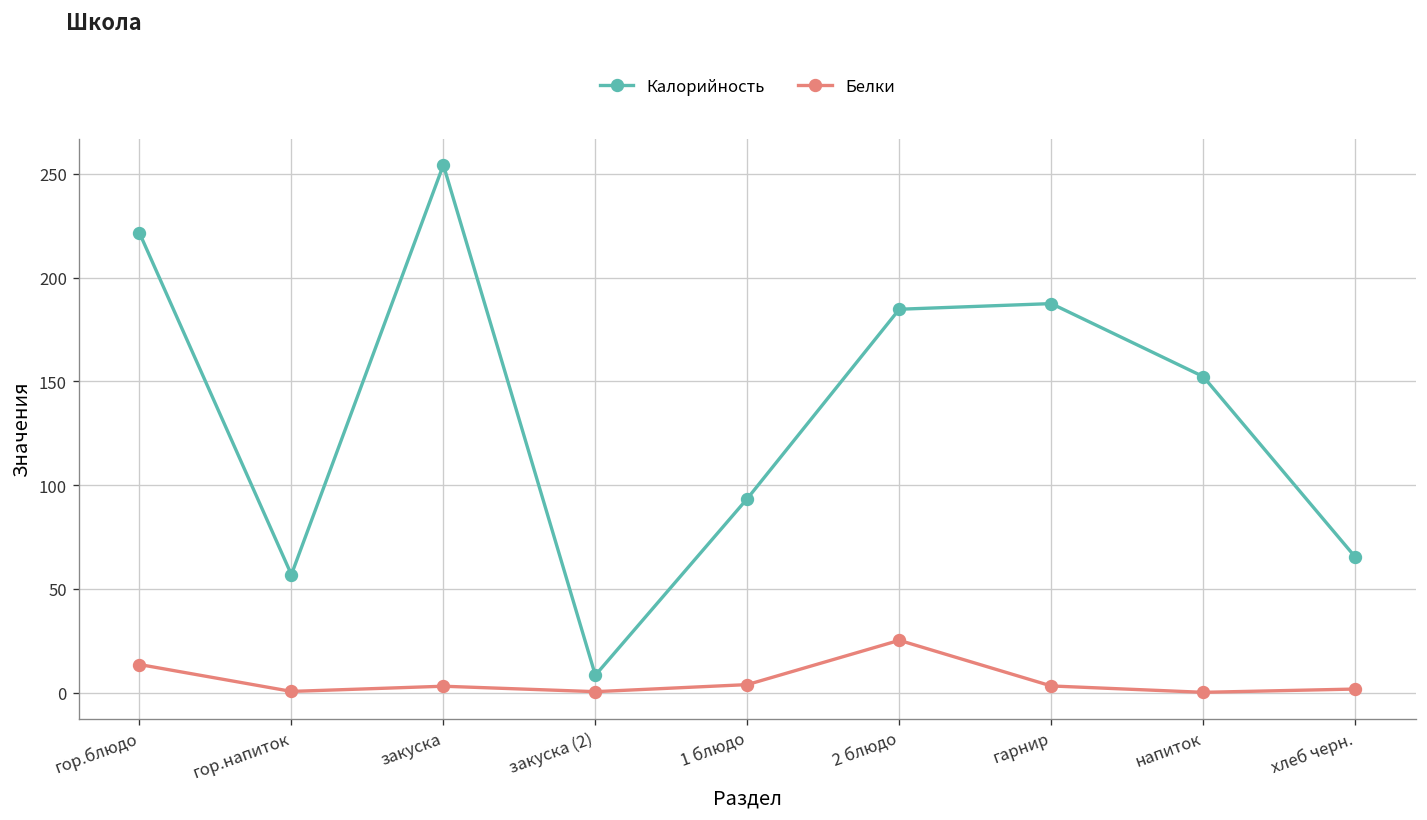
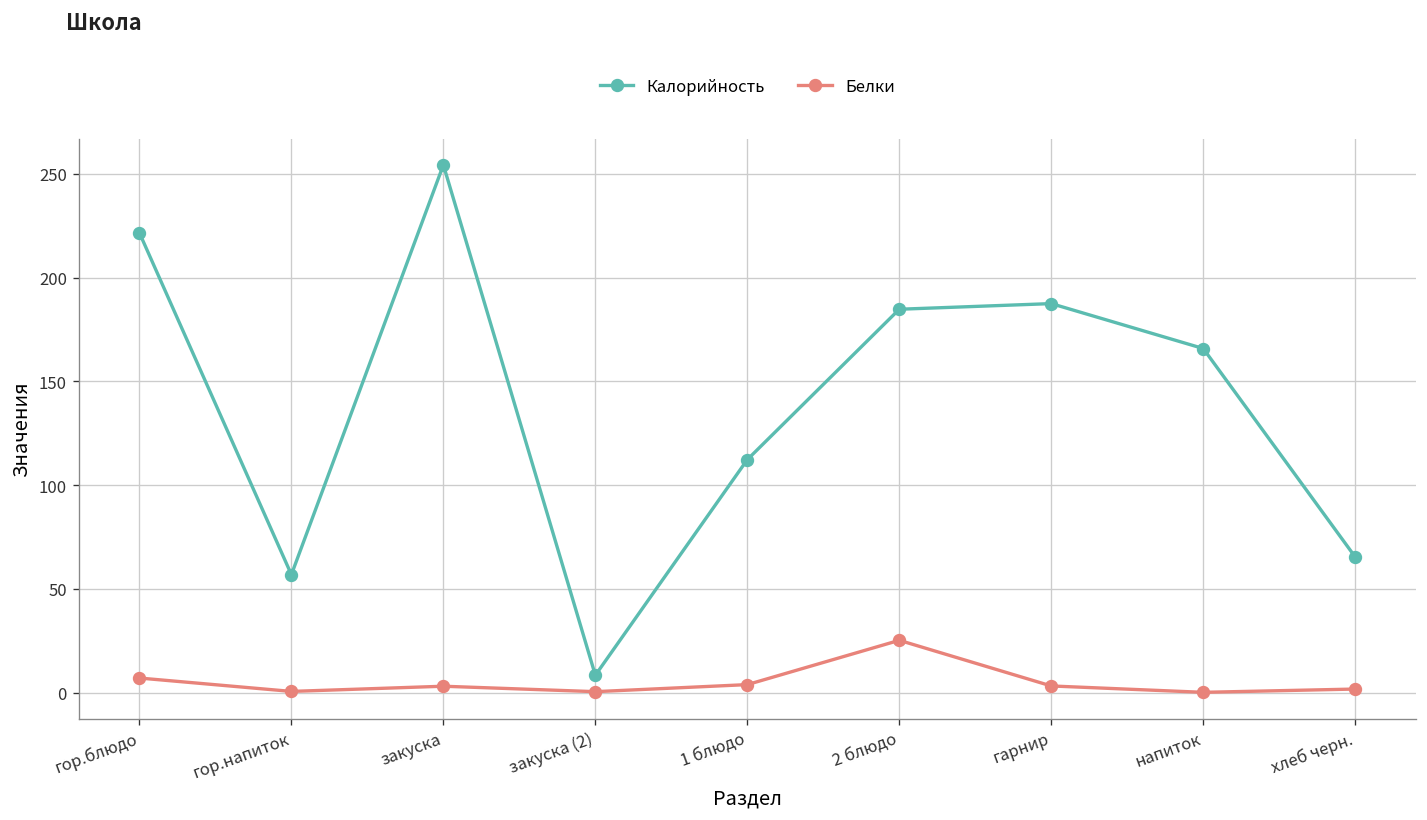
  {
    "Калорийность": {
      "гор.блюдо": 222,
      "гор.напиток": 57,
      "закуска": 254,
      "закуска (2)": 8,
-     "1 блюдо": 94,
+     "1 блюдо": 112,
      "2 блюдо": 185,
      "гарнир": 188,
-     "напиток": 152,
+     "напиток": 166,
      "хлеб черн.": 65
    },
    "Белки": {
-     "гор.блюдо": 14,
+     "гор.блюдо": 7,
      "гор.напиток": 1,
      "закуска": 3,
      "закуска (2)": 0,
      "1 блюдо": 4,
      "2 блюдо": 25,
      "гарнир": 3,
      "напиток": 0,
      "хлеб черн.": 2
    }
  }
